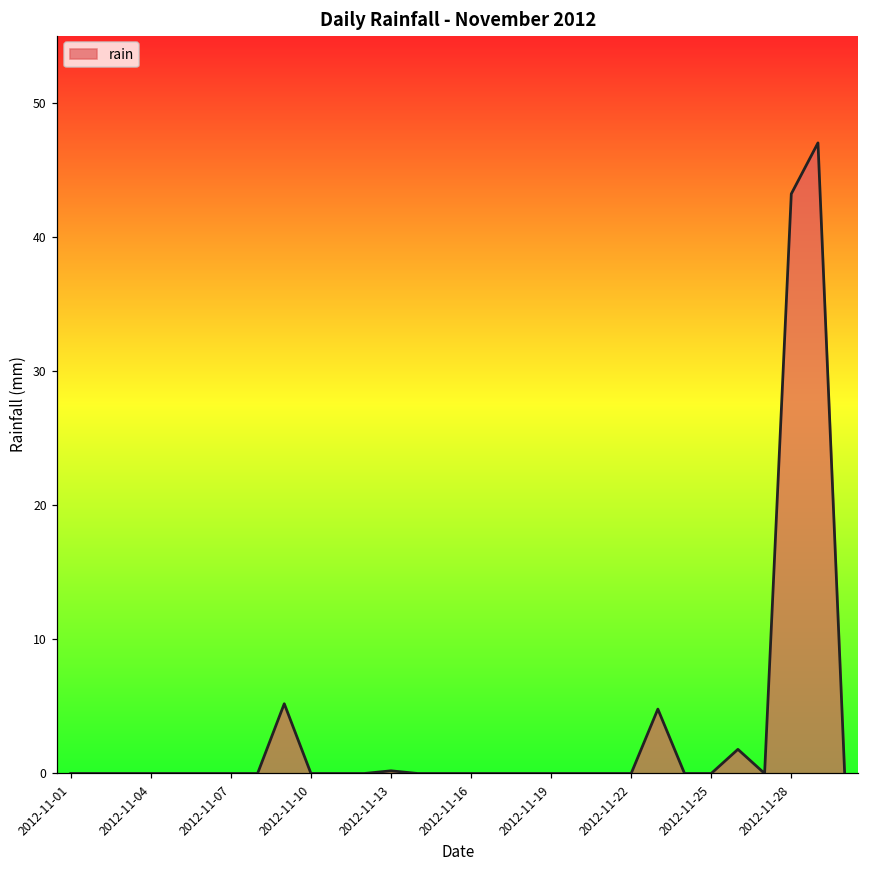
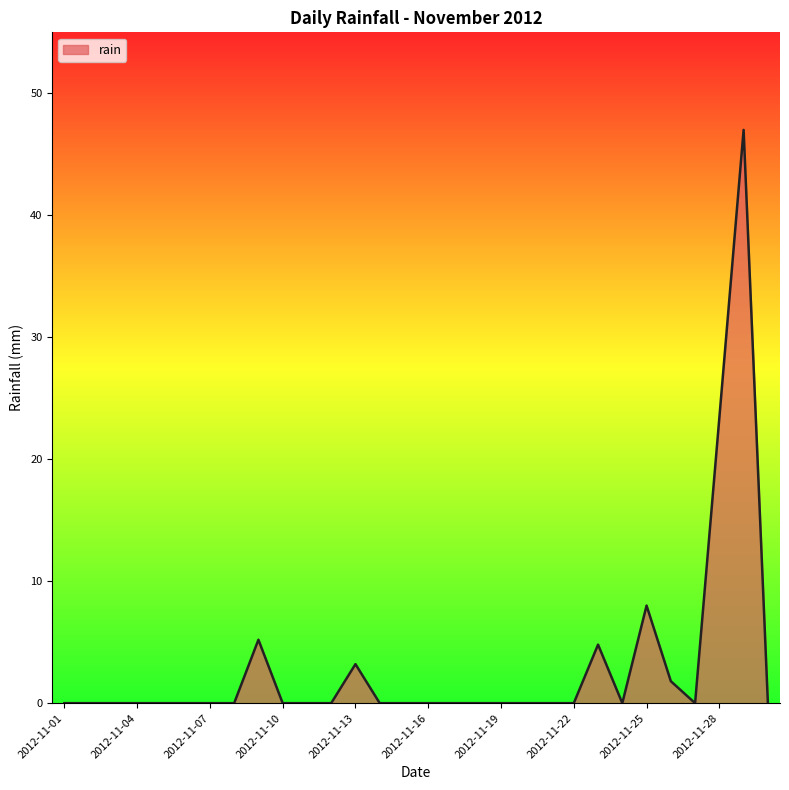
  {
    "2012-11-01": 0.0,
    "2012-11-04": 0.0,
    "2012-11-07": 0.0,
    "2012-11-10": 0.0,
-   "2012-11-13": 0.2,
+   "2012-11-13": 3.2,
    "2012-11-16": 0.0,
    "2012-11-19": 0.0,
    "2012-11-22": 0.0,
-   "2012-11-25": 0,
-   "2012-11-28": 43.2
+   "2012-11-25": 8,
+   "2012-11-28": 23.4
  }
